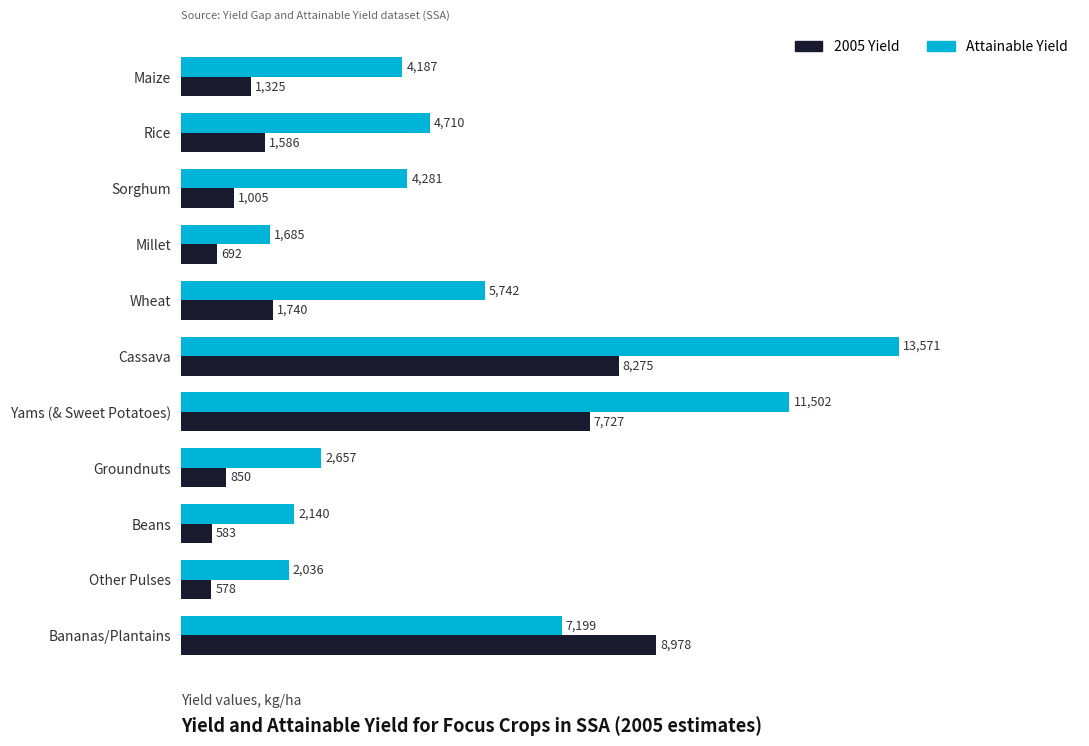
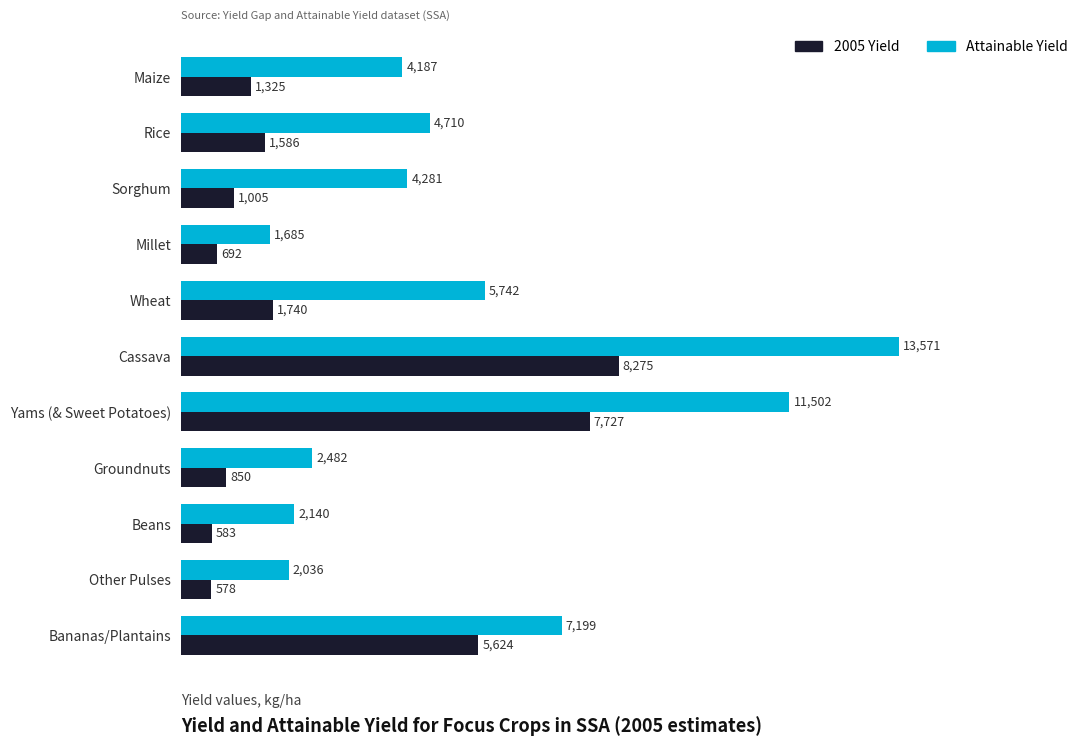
  {
    "2005 Yield": {
      "Maize": "1,325",
      "Rice": "1,586",
      "Sorghum": "1,005",
      "Millet": "692",
      "Wheat": "1,740",
      "Cassava": "8,275",
      "Yams (& Sweet Potatoes)": "7,727",
      "Groundnuts": "850",
      "Beans": "583",
      "Other Pulses": "578",
-     "Bananas/Plantains": "8,978"
+     "Bananas/Plantains": "5,624"
    },
    "Attainable Yield": {
      "Maize": "4,187",
      "Rice": "4,710",
      "Sorghum": "4,281",
      "Millet": "1,685",
      "Wheat": "5,742",
      "Cassava": "13,571",
      "Yams (& Sweet Potatoes)": "11,502",
-     "Groundnuts": "2,657",
+     "Groundnuts": "2,482",
      "Beans": "2,140",
      "Other Pulses": "2,036",
      "Bananas/Plantains": "7,199"
    }
  }
